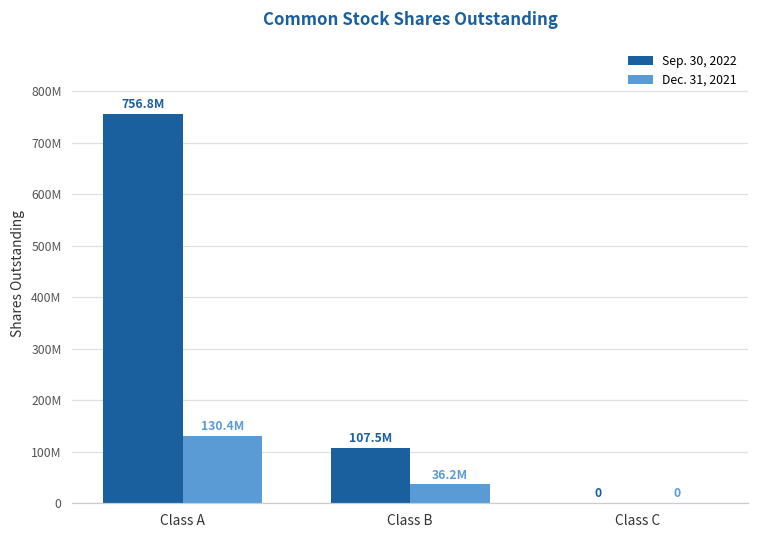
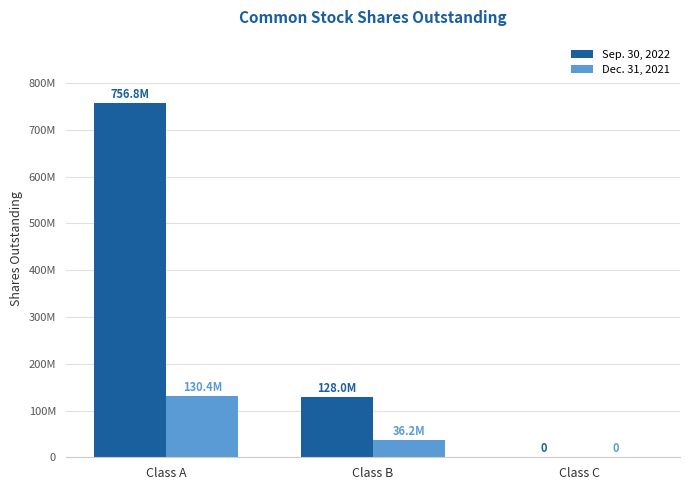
  {
    "Sep. 30, 2022": {
      "Class A": "756.8M",
-     "Class B": "107.5M",
+     "Class B": "128.0M",
      "Class C": "0"
    },
    "Dec. 31, 2021": {
      "Class A": "130.4M",
      "Class B": "36.2M",
      "Class C": "0"
    }
  }
